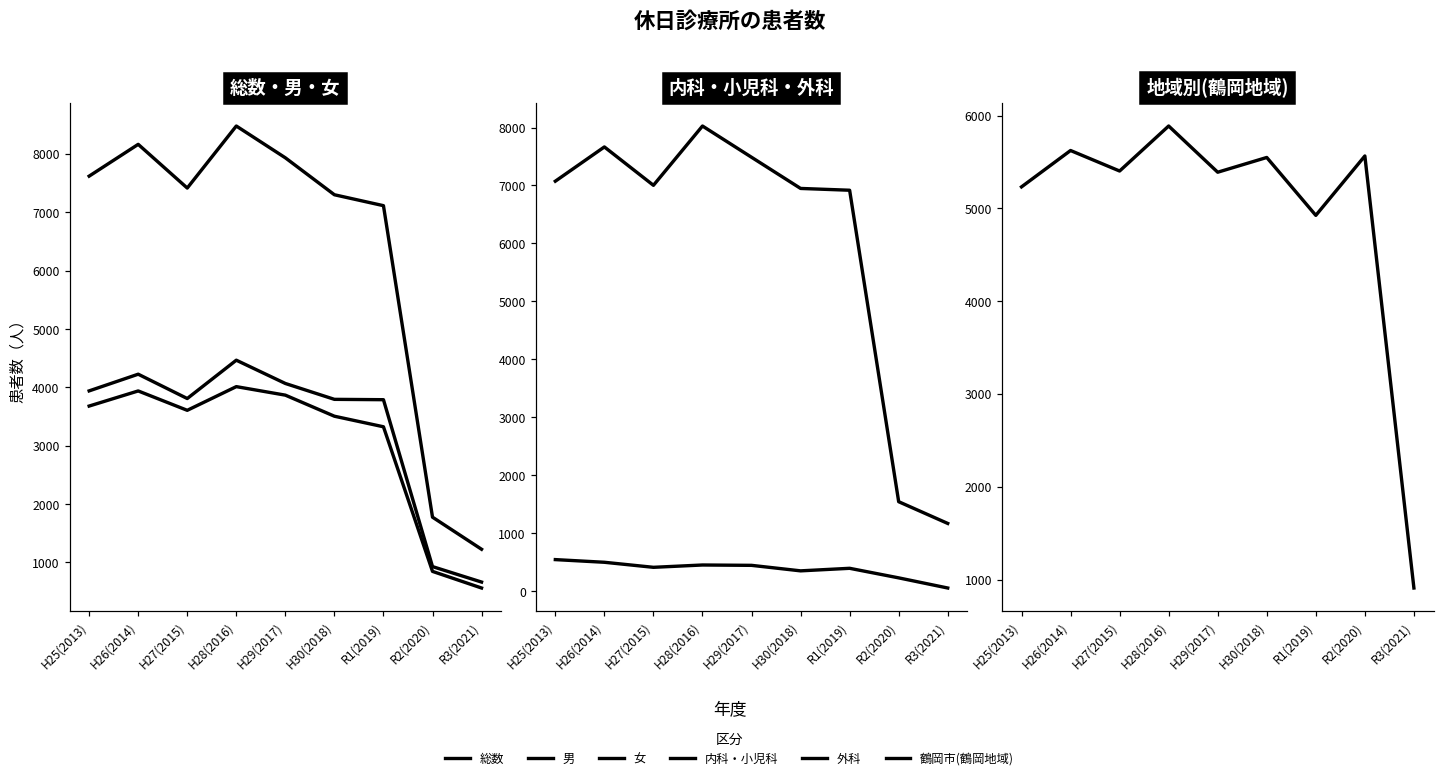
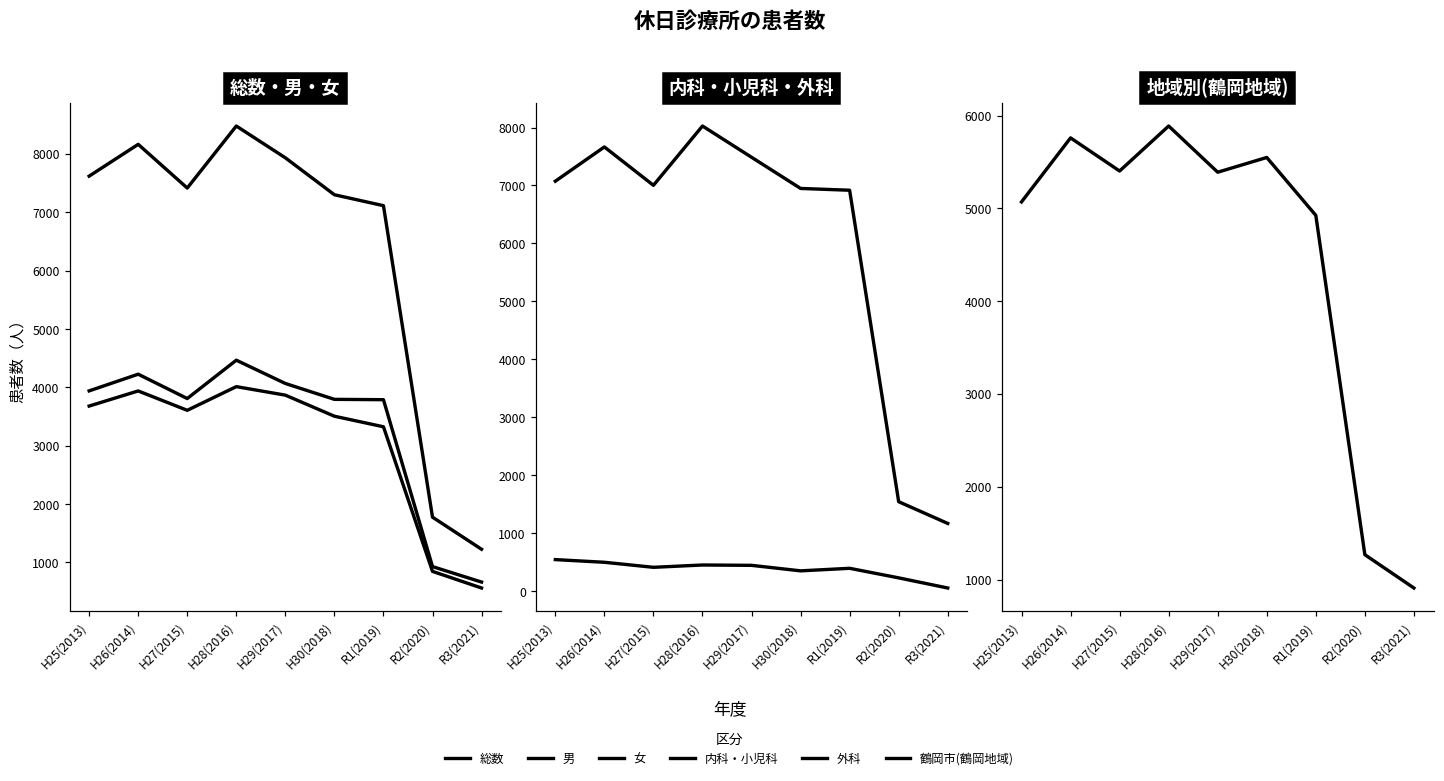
  {
    "地域別(鶴岡地域)": {
-     "H25(2013)": 5200,
-     "H26(2014)": 5600,
+     "H25(2013)": 5100,
+     "H26(2014)": 5800,
      "H27(2015)": 5400,
      "H28(2016)": 5900,
      "H29(2017)": 5400,
      "H30(2018)": 5500,
      "R1(2019)": 4900,
-     "R2(2020)": 5600,
+     "R2(2020)": 1300,
      "R3(2021)": 900
    }
  }
